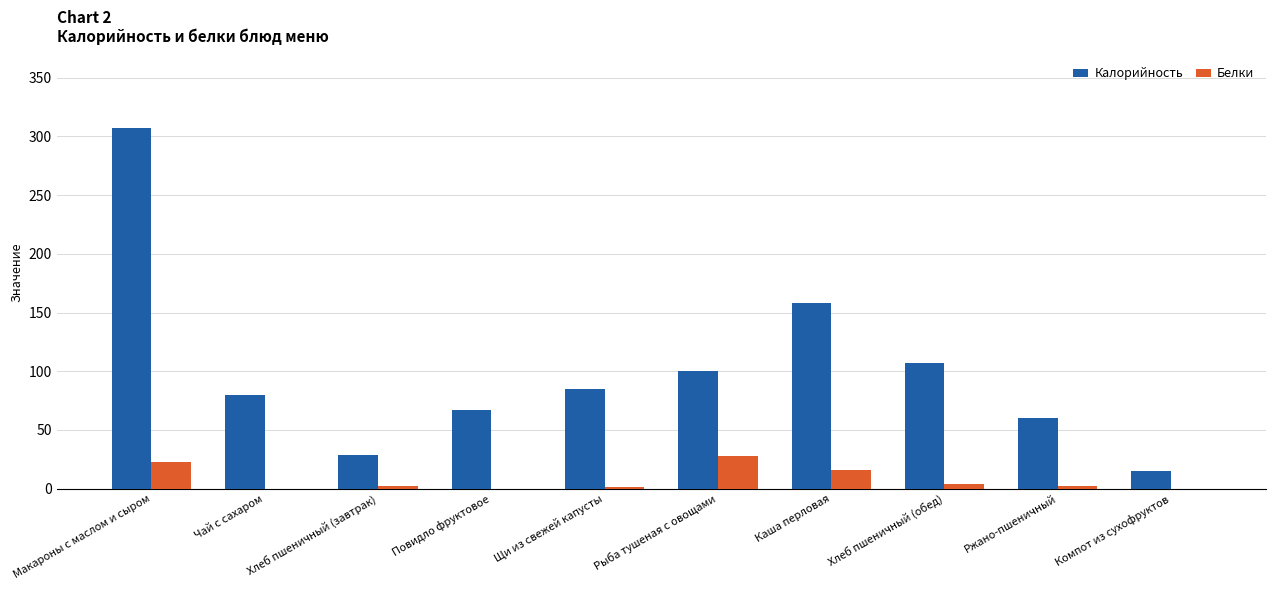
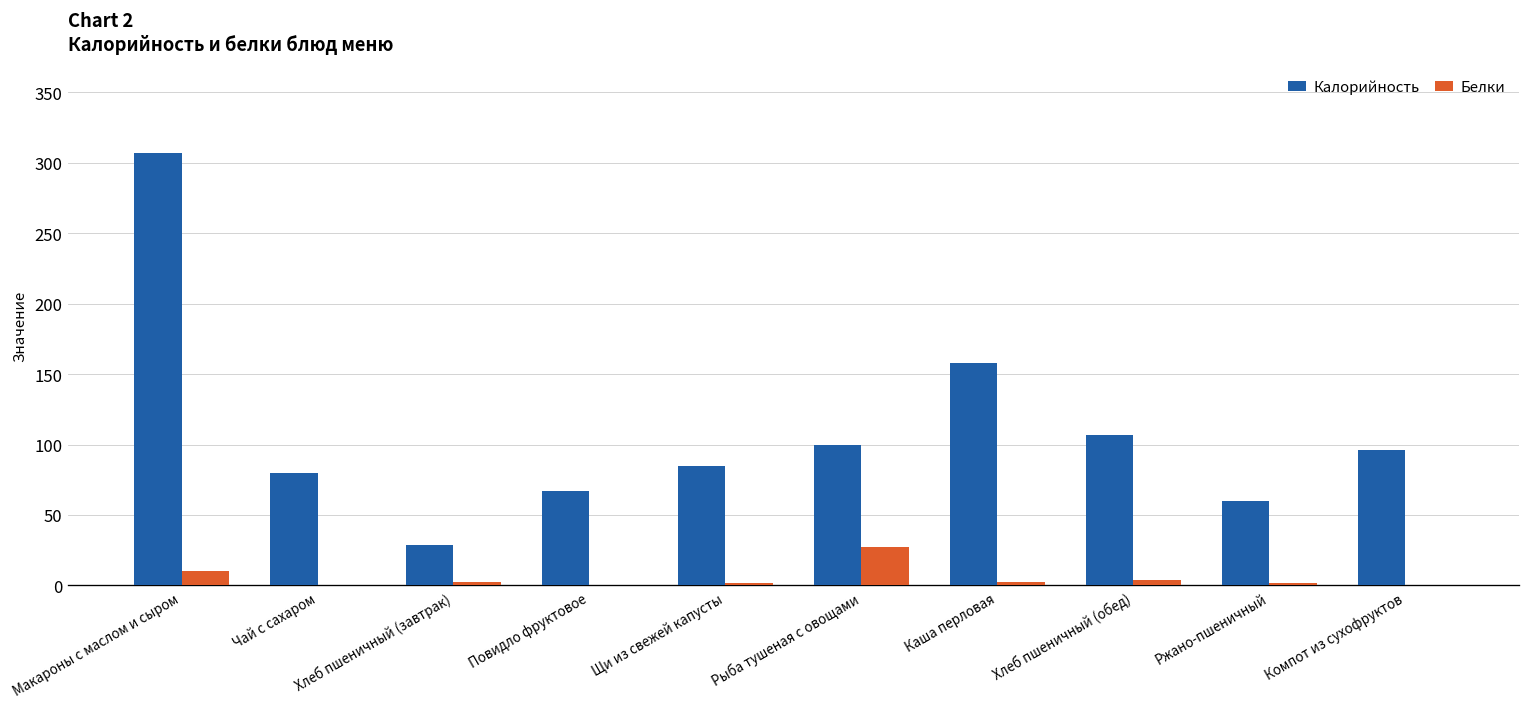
  {
    "Калорийность": {
      "Макароны с маслом и сыром": 307,
      "Чай с сахаром": 80,
      "Хлеб пшеничный (завтрак)": 29,
      "Повидло фруктовое": 67,
      "Щи из свежей капусты": 85,
      "Рыба тушеная с овощами": 100,
      "Каша перловая": 158,
      "Хлеб пшеничный (обед)": 107,
      "Ржано-пшеничный": 60,
-     "Компот из сухофруктов": 15
+     "Компот из сухофруктов": 96
    },
    "Белки": {
-     "Макароны с маслом и сыром": 23,
+     "Макароны с маслом и сыром": 10,
      "Чай с сахаром": 0,
      "Хлеб пшеничный (завтрак)": 2,
      "Повидло фруктовое": 0,
      "Рыба тушеная с овощами": 27,
-     "Каша перловая": 16,
+     "Каша перловая": 2,
      "Хлеб пшеничный (обед)": 4,
      "Компот из сухофруктов": 0
    }
  }
